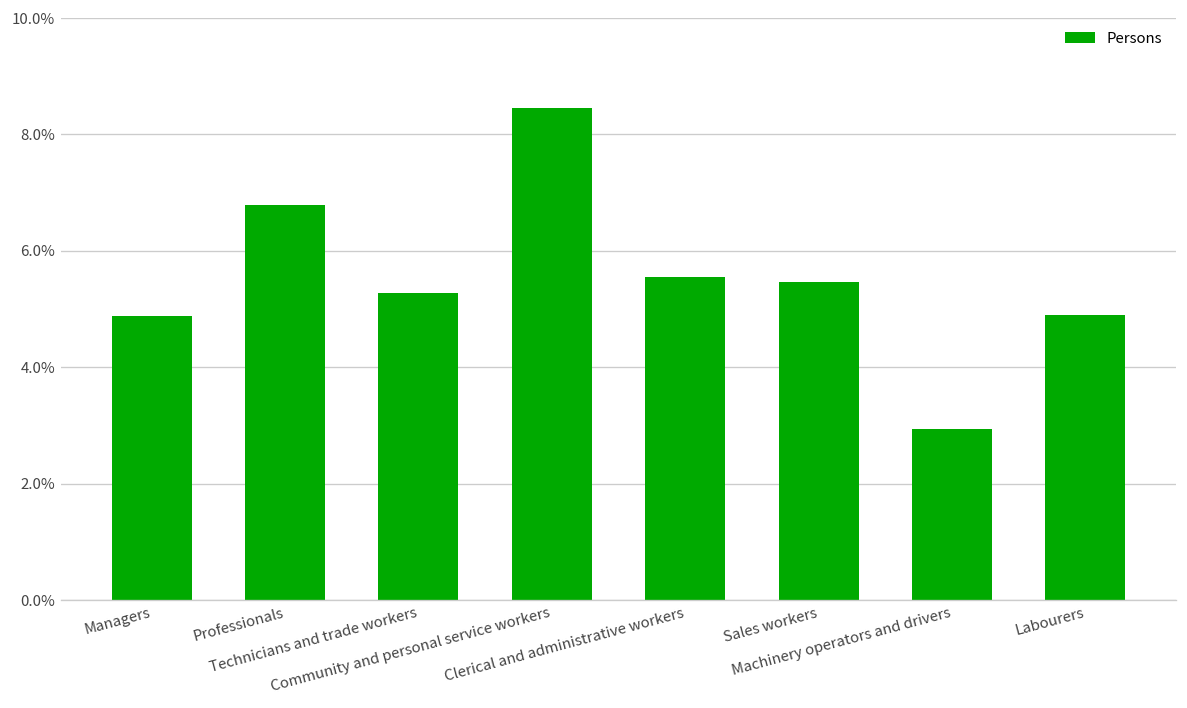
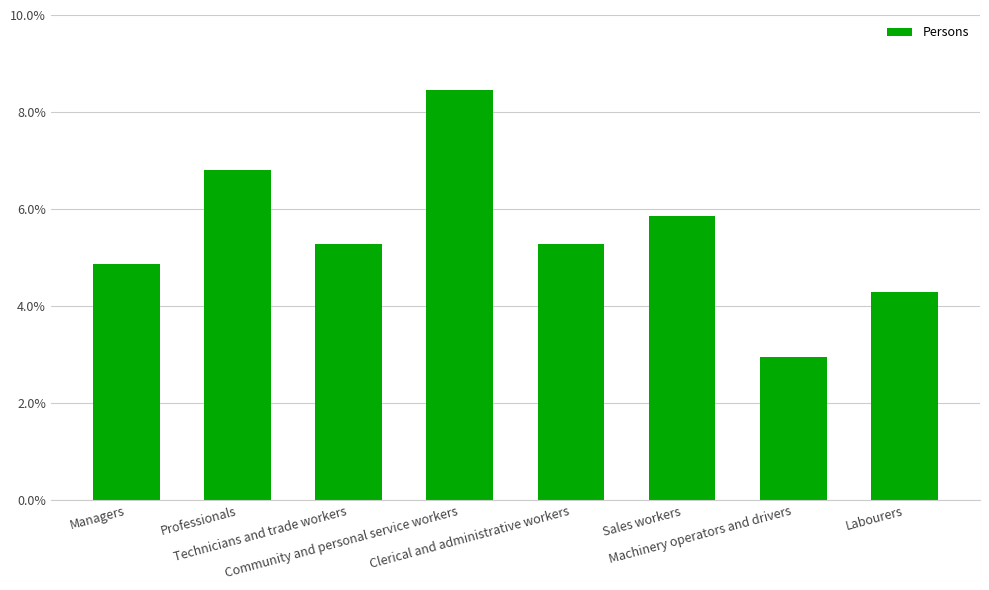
  {
    "Managers": "4.9%",
    "Professionals": "6.8%",
    "Technicians and trade workers": "5.3%",
    "Community and personal service workers": "8.5%",
-   "Clerical and administrative workers": "5.6%",
-   "Sales workers": "5.5%",
+   "Clerical and administrative workers": "5.3%",
+   "Sales workers": "5.9%",
    "Machinery operators and drivers": "3.0%",
-   "Labourers": "4.9%"
+   "Labourers": "4.3%"
  }
